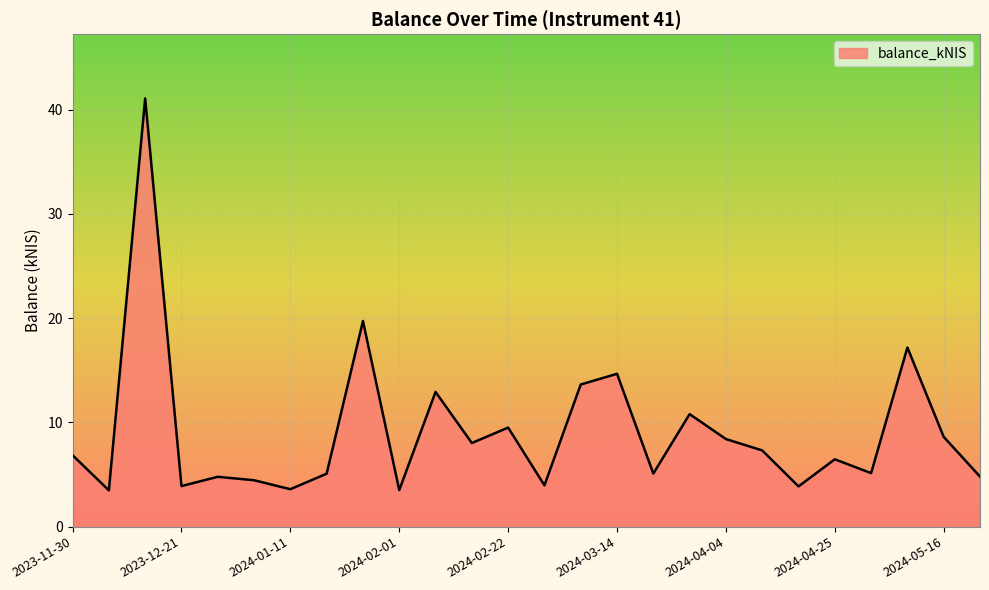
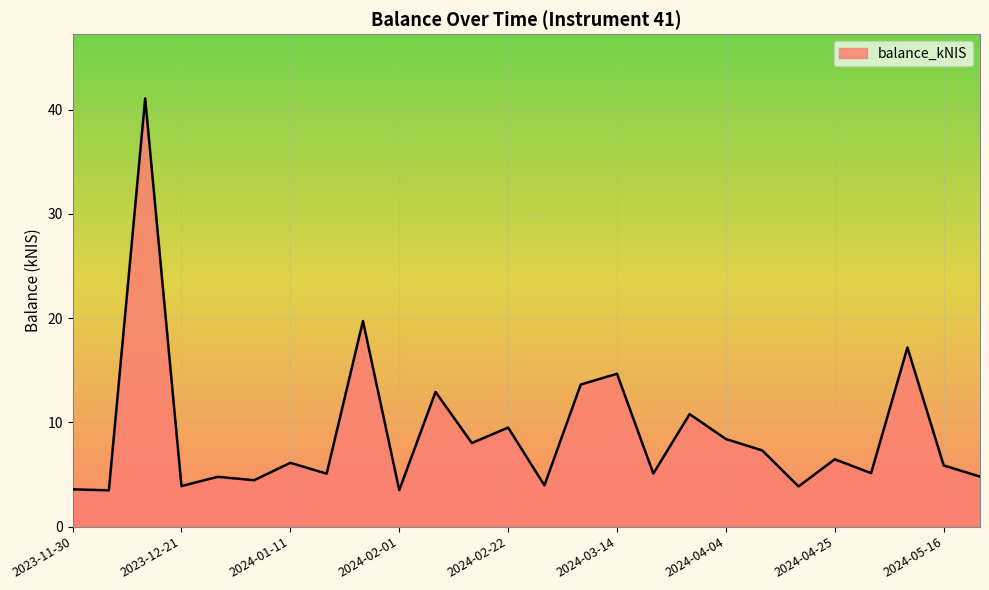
  {
-   "2023-11-30": 6.9,
+   "2023-11-30": 3.6,
    "2023-12-21": 3.9,
-   "2024-01-11": 3.6,
+   "2024-01-11": 6.1,
    "2024-02-01": 3.5,
    "2024-02-22": 9.5,
    "2024-03-14": 14.7,
    "2024-04-04": 8.4,
    "2024-04-25": 6.5,
-   "2024-05-16": 8.6
+   "2024-05-16": 5.9
  }
